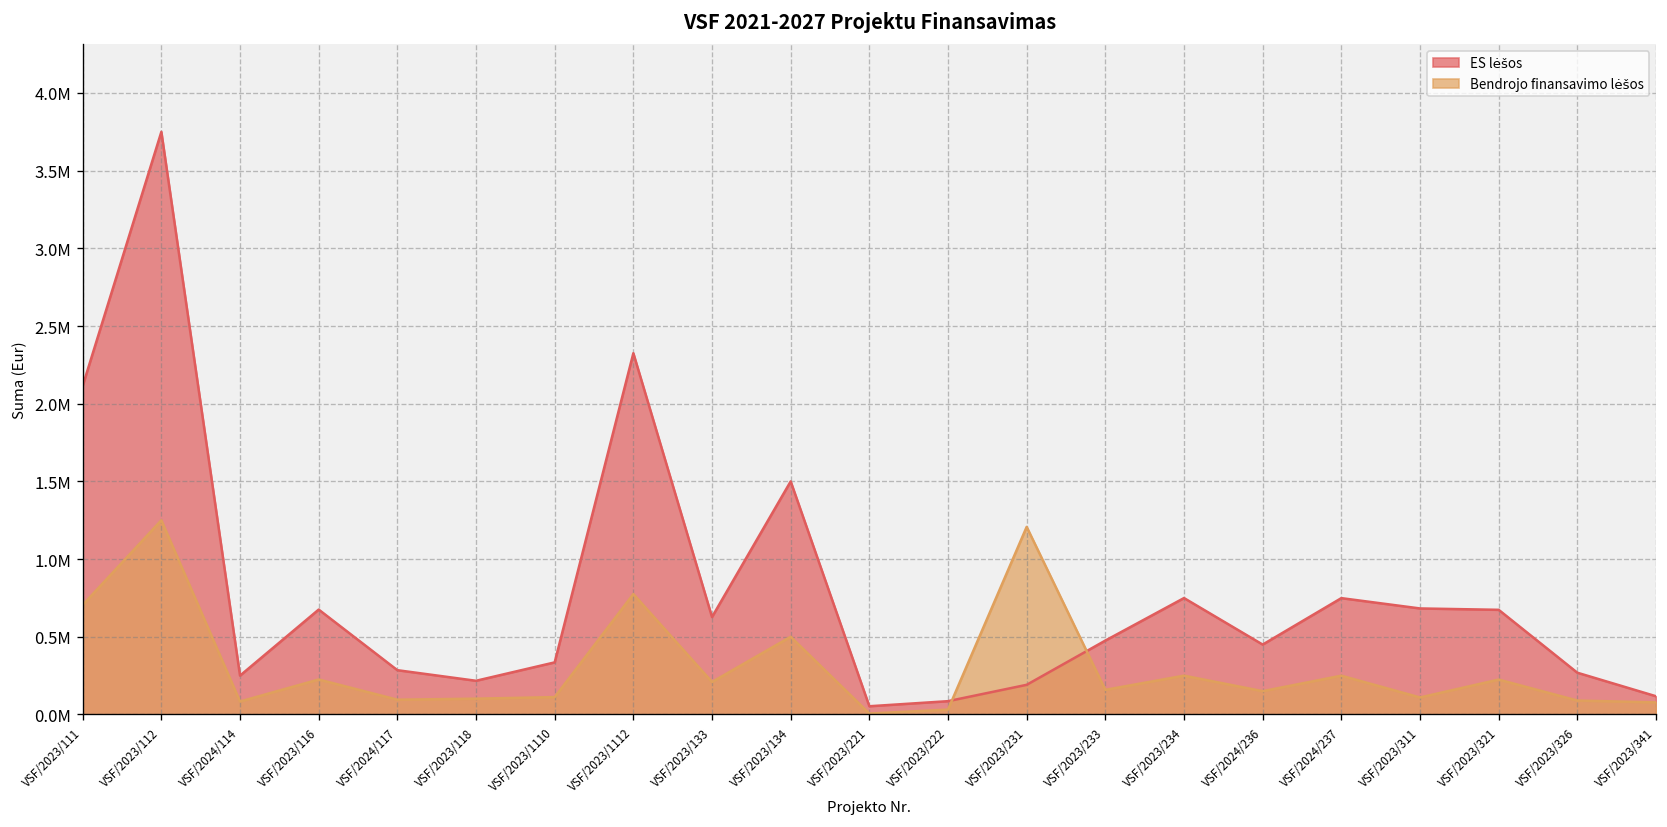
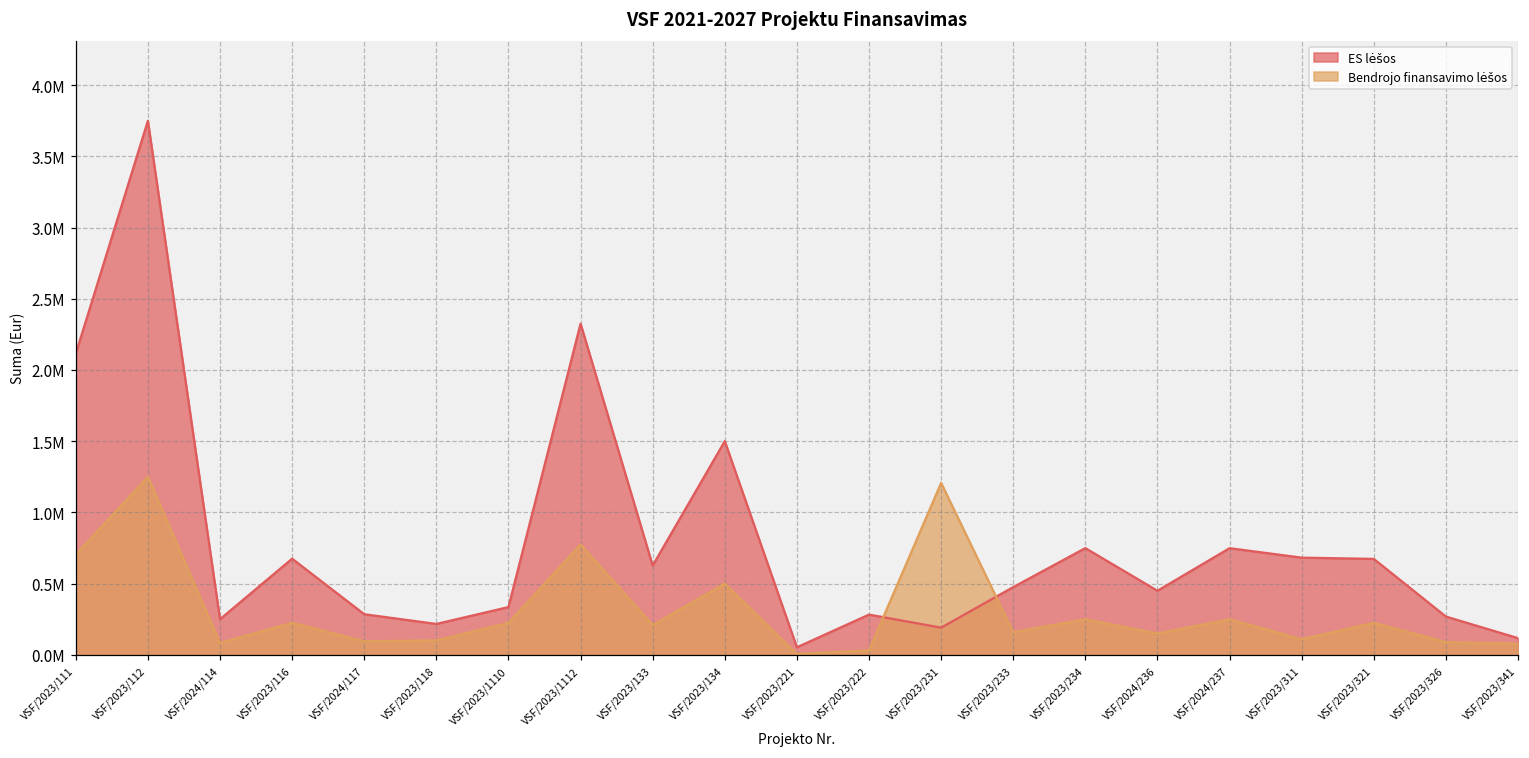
  {
    "ES lėšos": {
      "VSF/2023/111": 2110000,
      "VSF/2023/112": 3750000,
      "VSF/2024/114": 250000,
      "VSF/2023/116": 680000,
      "VSF/2024/117": 280000,
      "VSF/2023/118": 220000,
      "VSF/2023/1110": 340000,
      "VSF/2023/1112": 2330000,
      "VSF/2023/133": 630000,
      "VSF/2023/134": 1500000,
      "VSF/2023/221": 50000,
-     "VSF/2023/222": 90000,
+     "VSF/2023/222": 280000,
      "VSF/2023/231": 190000,
      "VSF/2023/233": 480000,
      "VSF/2023/234": 750000,
      "VSF/2024/236": 450000,
      "VSF/2024/237": 750000,
      "VSF/2023/311": 680000,
      "VSF/2023/321": 670000,
      "VSF/2023/326": 270000,
      "VSF/2023/341": 120000
    },
    "Bendrojo finansavimo lėšos": {
      "VSF/2023/111": 700000,
      "VSF/2023/112": 1250000,
      "VSF/2024/114": 80000,
      "VSF/2023/116": 230000,
      "VSF/2024/117": 90000,
      "VSF/2023/118": 100000,
-     "VSF/2023/1110": 110000,
+     "VSF/2023/1110": 220000,
      "VSF/2023/1112": 780000,
      "VSF/2023/133": 210000,
      "VSF/2023/134": 500000,
      "VSF/2023/221": 10000,
      "VSF/2023/222": 30000,
      "VSF/2023/231": 1210000,
      "VSF/2023/233": 160000,
      "VSF/2023/234": 250000,
      "VSF/2024/236": 150000,
      "VSF/2024/237": 250000,
      "VSF/2023/311": 110000,
      "VSF/2023/321": 220000,
      "VSF/2023/326": 90000,
      "VSF/2023/341": 80000
    }
  }
